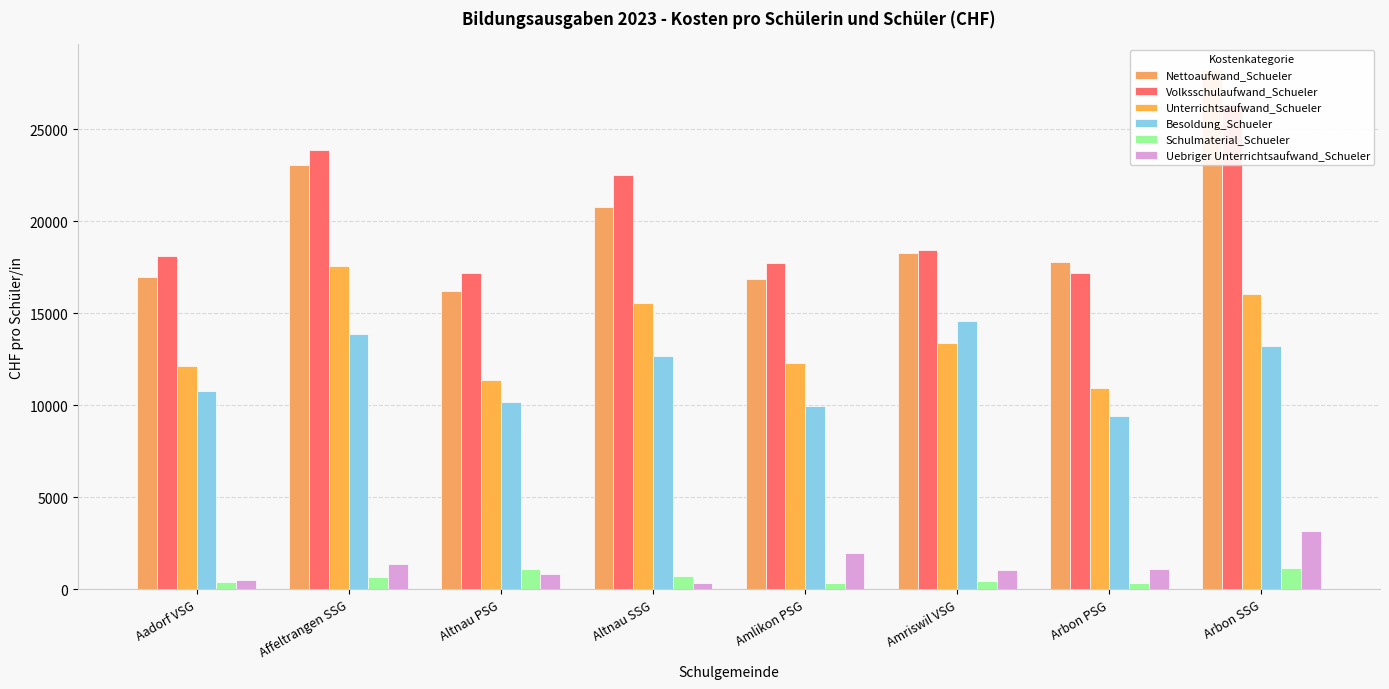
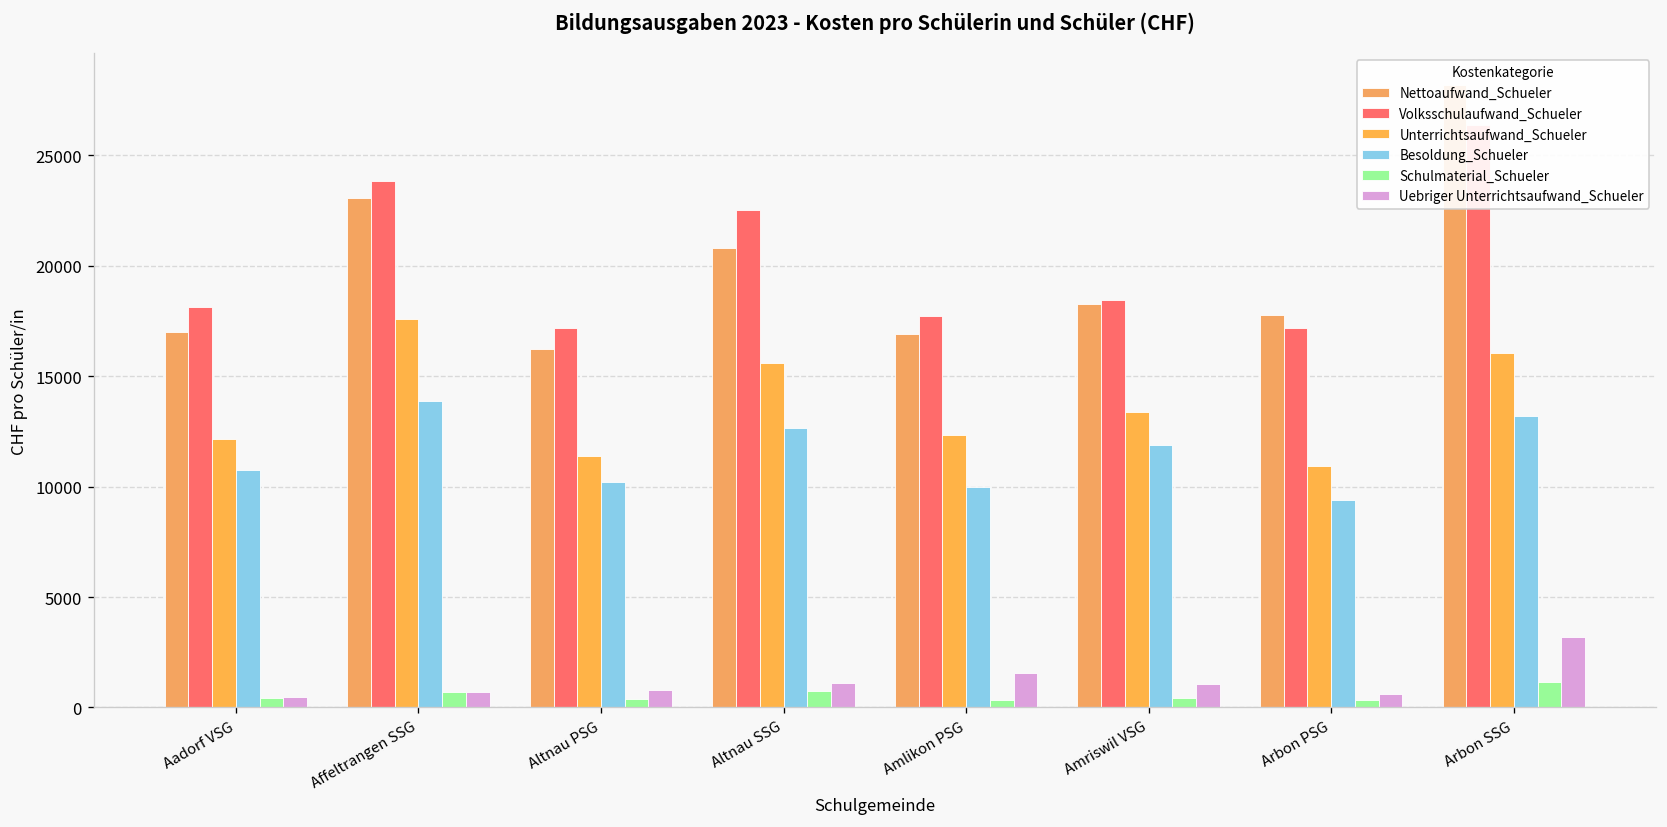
  {
    "Besoldung_Schueler": {
      "Aadorf VSG": 10800,
      "Affeltrangen SSG": 13900,
      "Altnau PSG": 10200,
      "Altnau SSG": 12700,
      "Amlikon PSG": 10000,
-     "Amriswil VSG": 14600,
+     "Amriswil VSG": 11900,
      "Arbon PSG": 9400,
      "Arbon SSG": 13200
    },
    "Schulmaterial_Schueler": {
      "Aadorf VSG": 400,
      "Affeltrangen SSG": 700,
-     "Altnau PSG": 1100,
+     "Altnau PSG": 400,
      "Altnau SSG": 800,
      "Amlikon PSG": 300,
      "Amriswil VSG": 400,
      "Arbon PSG": 400,
      "Arbon SSG": 1200
    },
    "Uebriger Unterrichtsaufwand_Schueler": {
      "Aadorf VSG": 500,
-     "Affeltrangen SSG": 1400,
+     "Affeltrangen SSG": 700,
      "Altnau PSG": 800,
-     "Altnau SSG": 300,
-     "Amlikon PSG": 2000,
+     "Altnau SSG": 1100,
+     "Amlikon PSG": 1500,
      "Amriswil VSG": 1100,
-     "Arbon PSG": 1100,
+     "Arbon PSG": 600,
      "Arbon SSG": 3200
    }
  }
